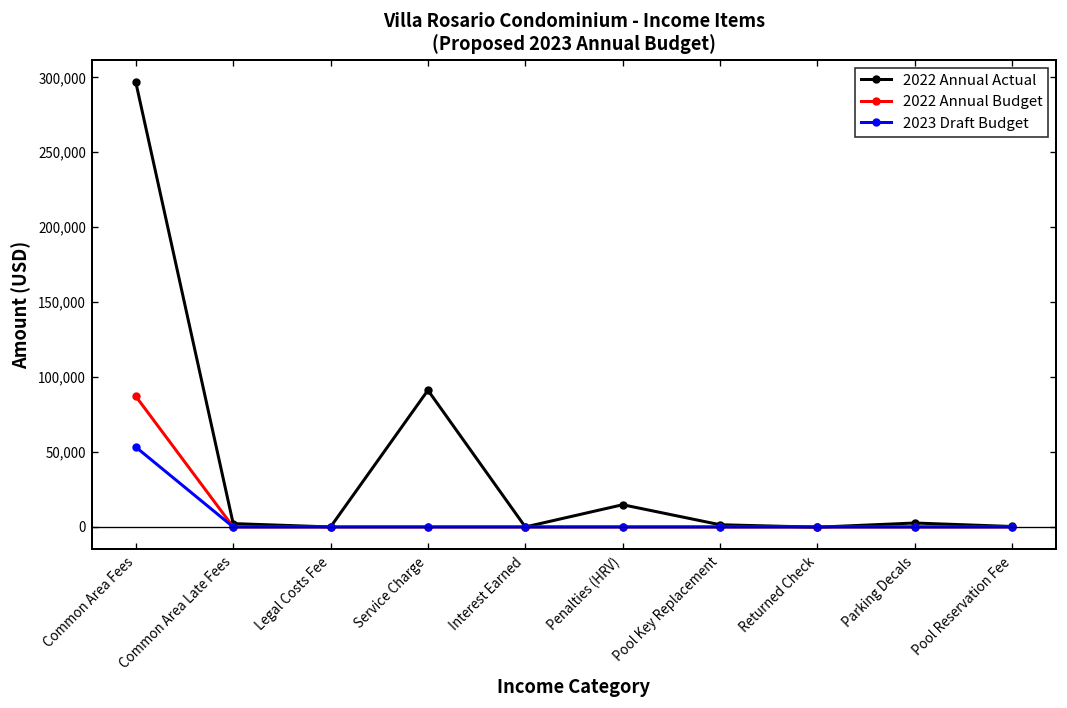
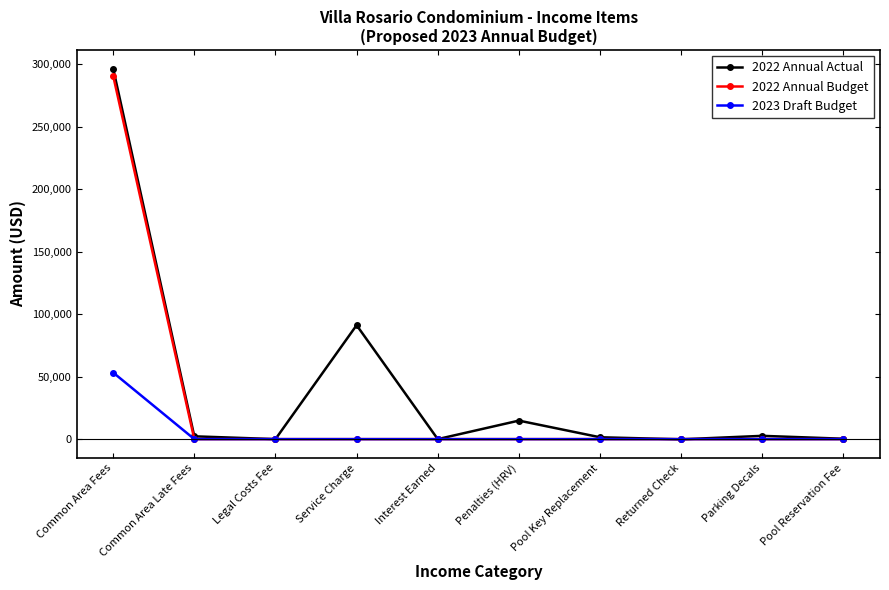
  {
    "2022 Annual Actual": {
      "Common Area Fees": "297,000",
      "Common Area Late Fees": "2,000",
      "Service Charge": "91,000",
      "Penalties (HRV)": "15,000",
      "Parking Decals": "3,000"
    },
    "2022 Annual Budget": {
-     "Common Area Fees": "87,000"
+     "Common Area Fees": "291,000"
    },
    "2023 Draft Budget": {
      "Common Area Fees": "53,000"
    }
  }
